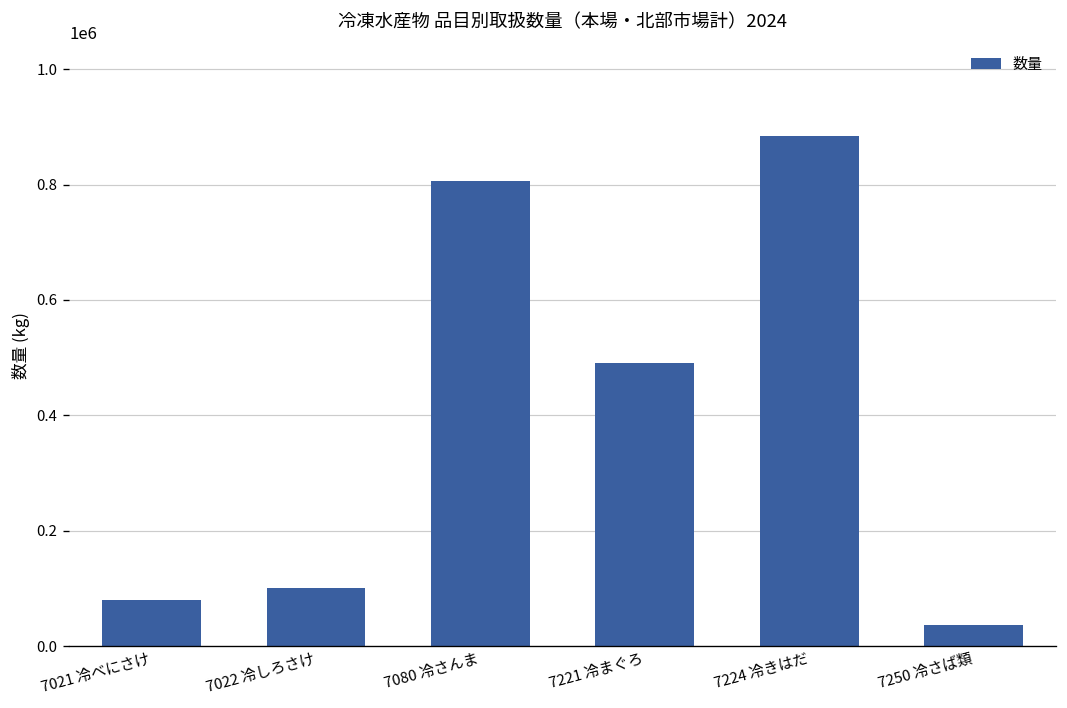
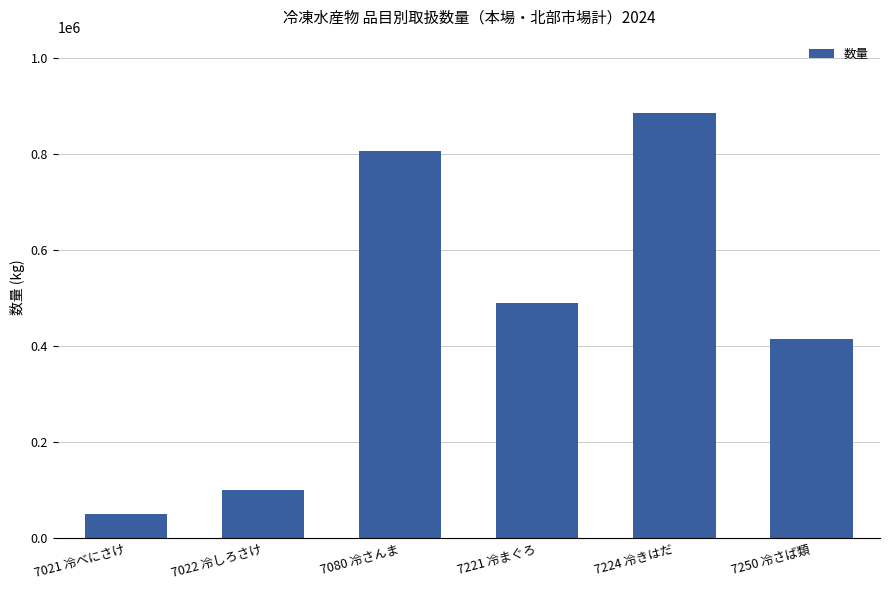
  {
-   "7021 冷べにさけ": 80000,
+   "7021 冷べにさけ": 50000,
    "7022 冷しろさけ": 100000,
    "7080 冷さんま": 810000,
    "7221 冷まぐろ": 490000,
    "7224 冷きはだ": 880000,
-   "7250 冷さば類": 40000
+   "7250 冷さば類": 420000
  }
